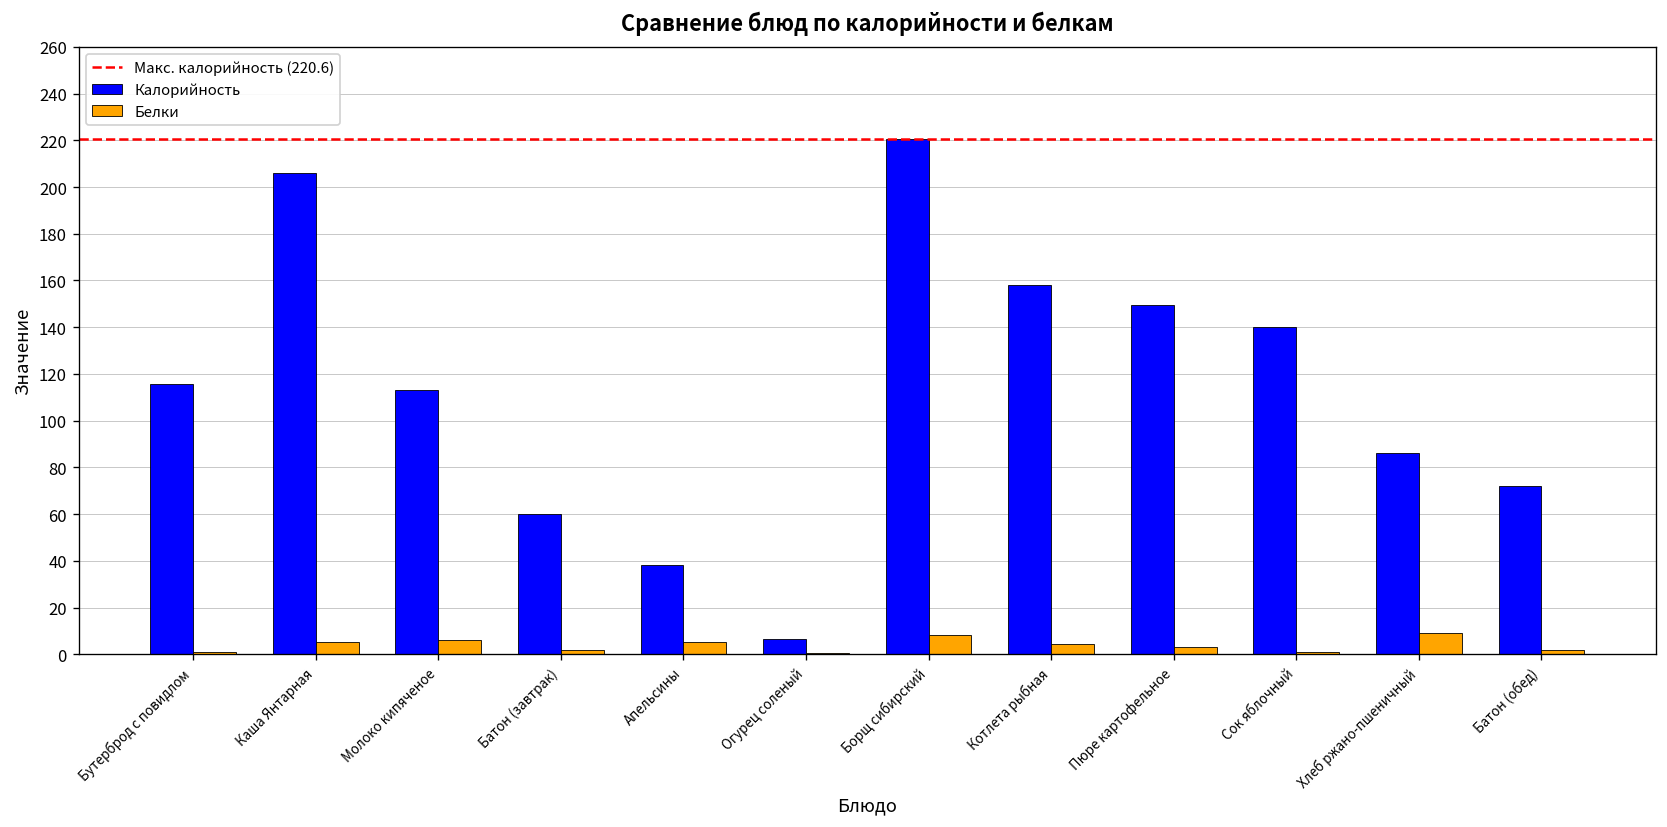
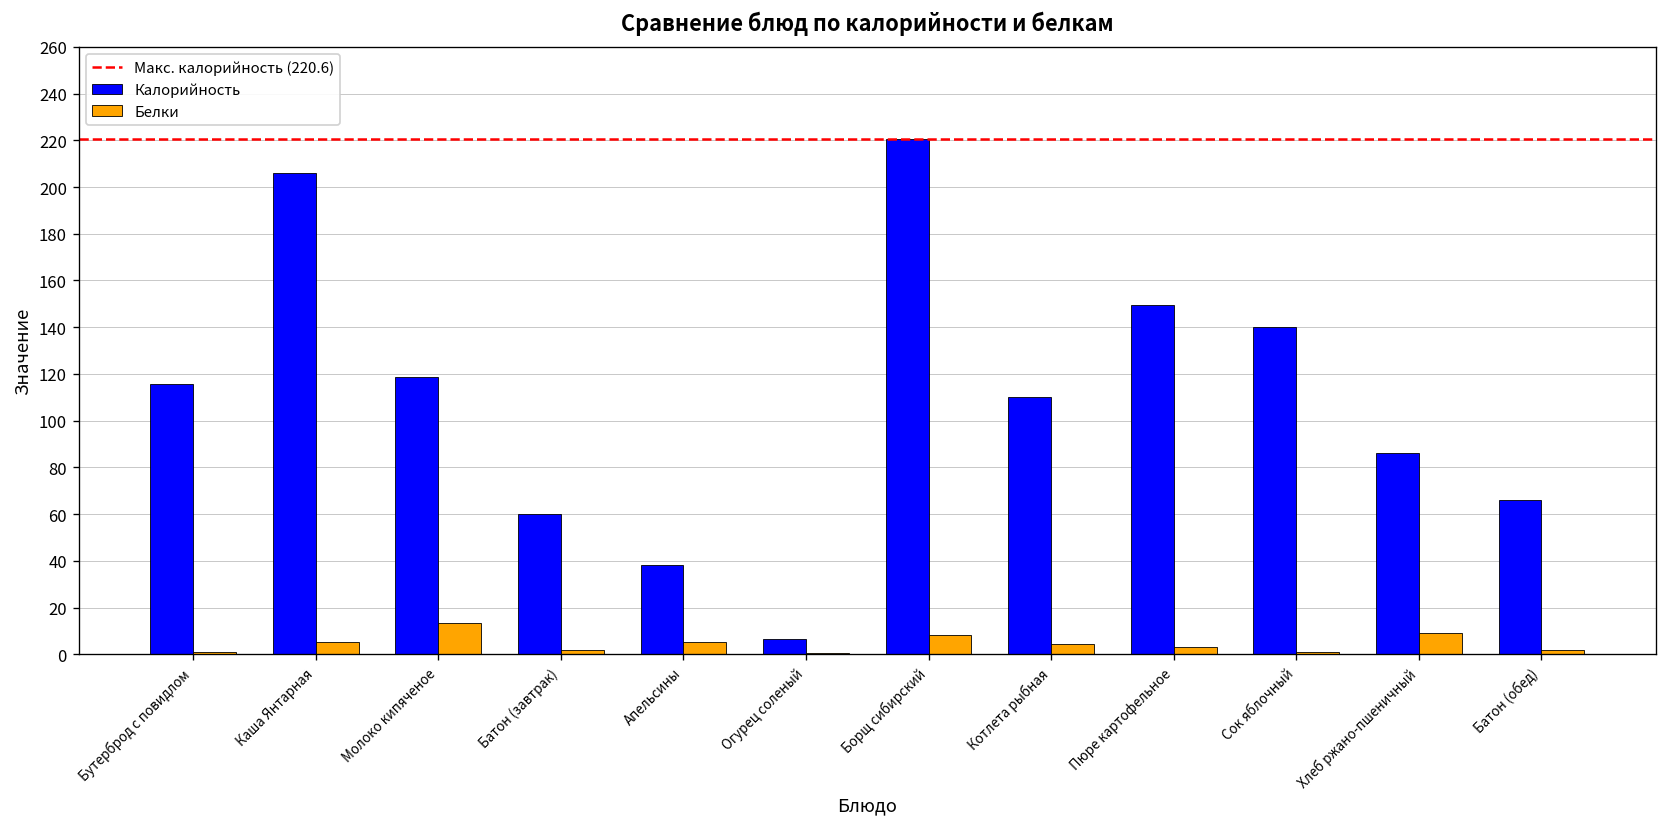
  {
    "Калорийность": {
      "Бутерброд с повидлом": 116,
      "Каша Янтарная": 206,
-     "Молоко кипяченое": 113,
+     "Молоко кипяченое": 119,
      "Батон (завтрак)": 60,
      "Апельсины": 38,
      "Огурец соленый": 7,
      "Борщ сибирский": 221,
-     "Котлета рыбная": 158,
+     "Котлета рыбная": 110,
      "Пюре картофельное": 150,
      "Сок яблочный": 140,
      "Хлеб ржано-пшеничный": 86,
-     "Батон (обед)": 72
+     "Батон (обед)": 66
    },
    "Белки": {
      "Каша Янтарная": 5,
-     "Молоко кипяченое": 6,
+     "Молоко кипяченое": 13,
      "Батон (завтрак)": 2,
      "Апельсины": 5,
      "Борщ сибирский": 8,
      "Котлета рыбная": 5,
      "Пюре картофельное": 3,
      "Хлеб ржано-пшеничный": 9,
      "Батон (обед)": 2
    }
  }
